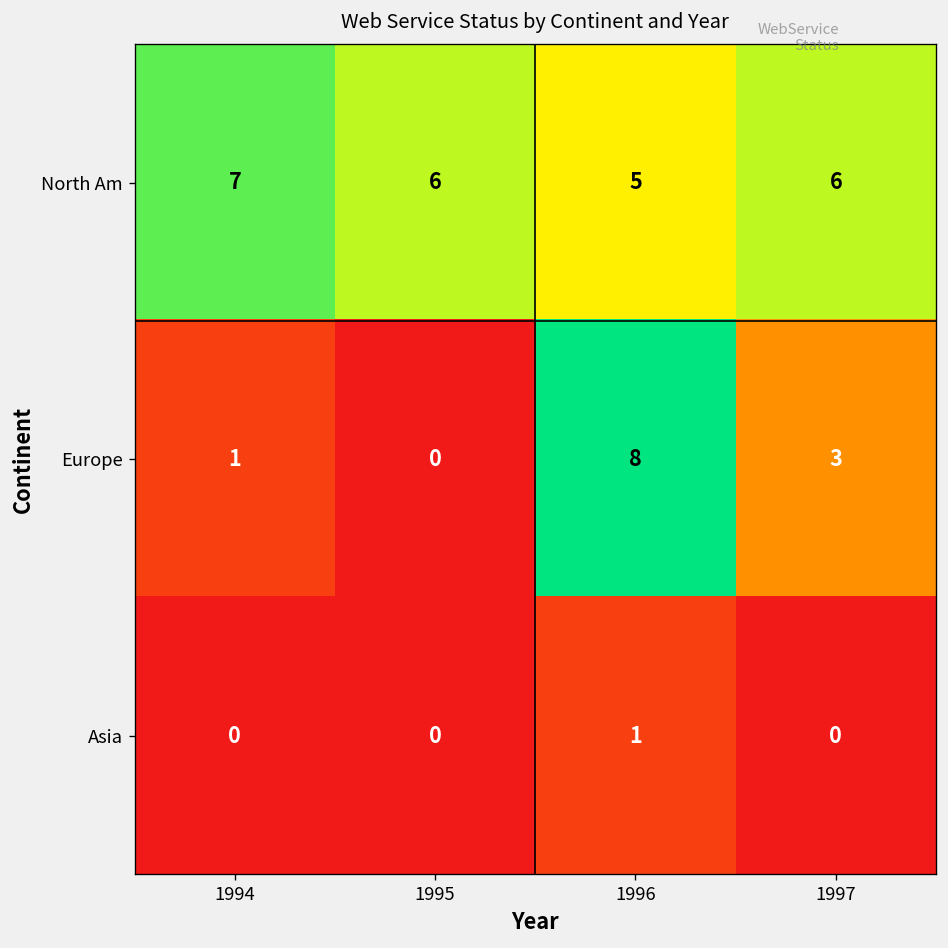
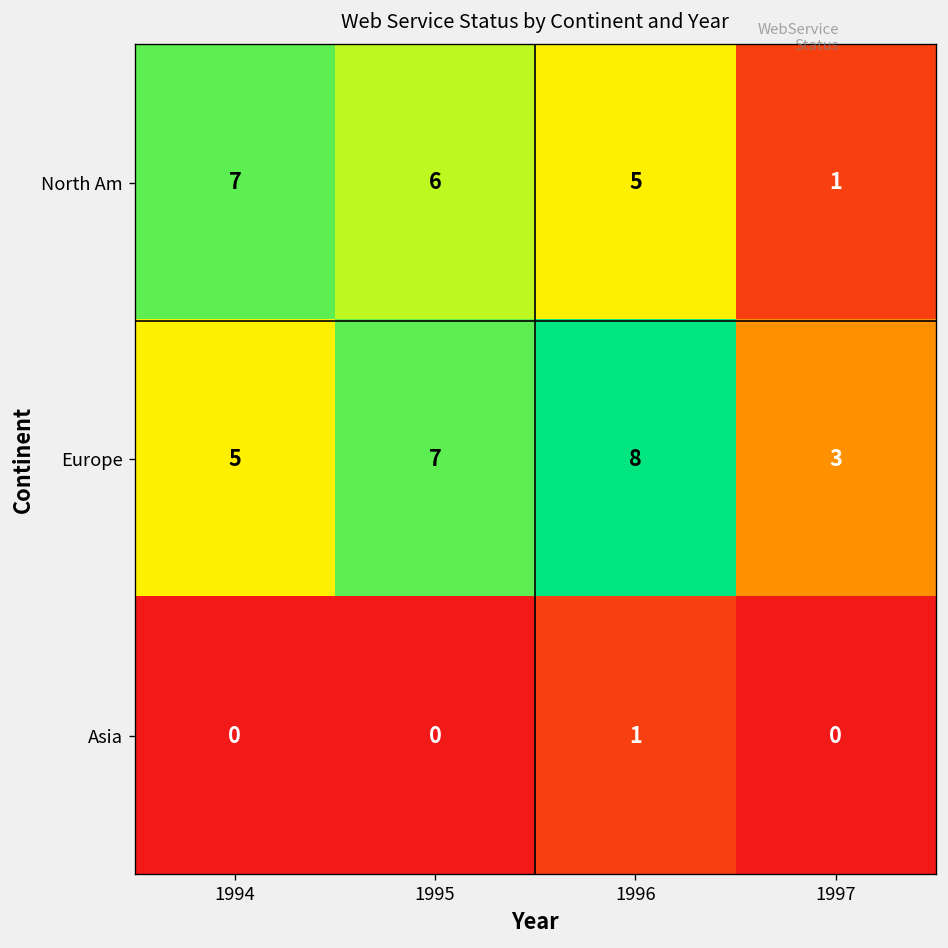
  {
    "North Am": {
      "1994": 7,
      "1995": 6,
      "1996": 5,
-     "1997": 6
+     "1997": 1
    },
    "Europe": {
-     "1994": 1,
-     "1995": 0,
+     "1994": 5,
+     "1995": 7,
      "1996": 8,
      "1997": 3
    },
    "Asia": {
      "1994": 0,
      "1995": 0,
      "1996": 1,
      "1997": 0
    }
  }
